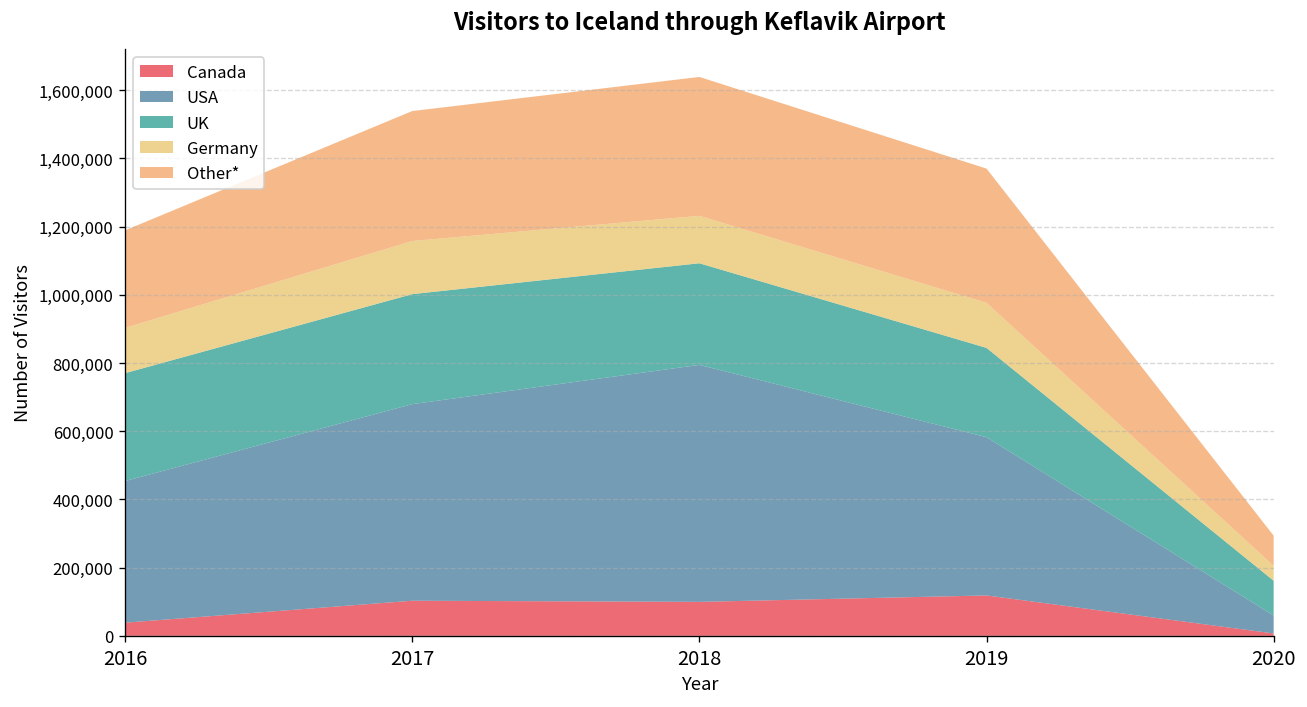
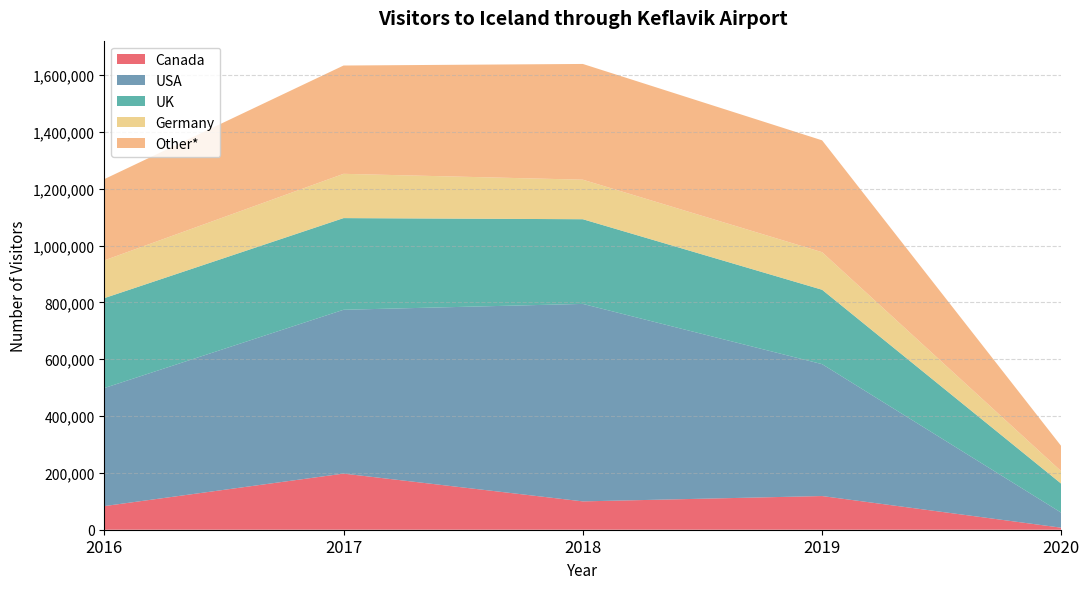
  {
    "Canada": {
-     "2016": "40,000",
-     "2017": "100,000",
+     "2016": "80,000",
+     "2017": "200,000",
      "2018": "100,000",
      "2019": "120,000"
    }
  }
